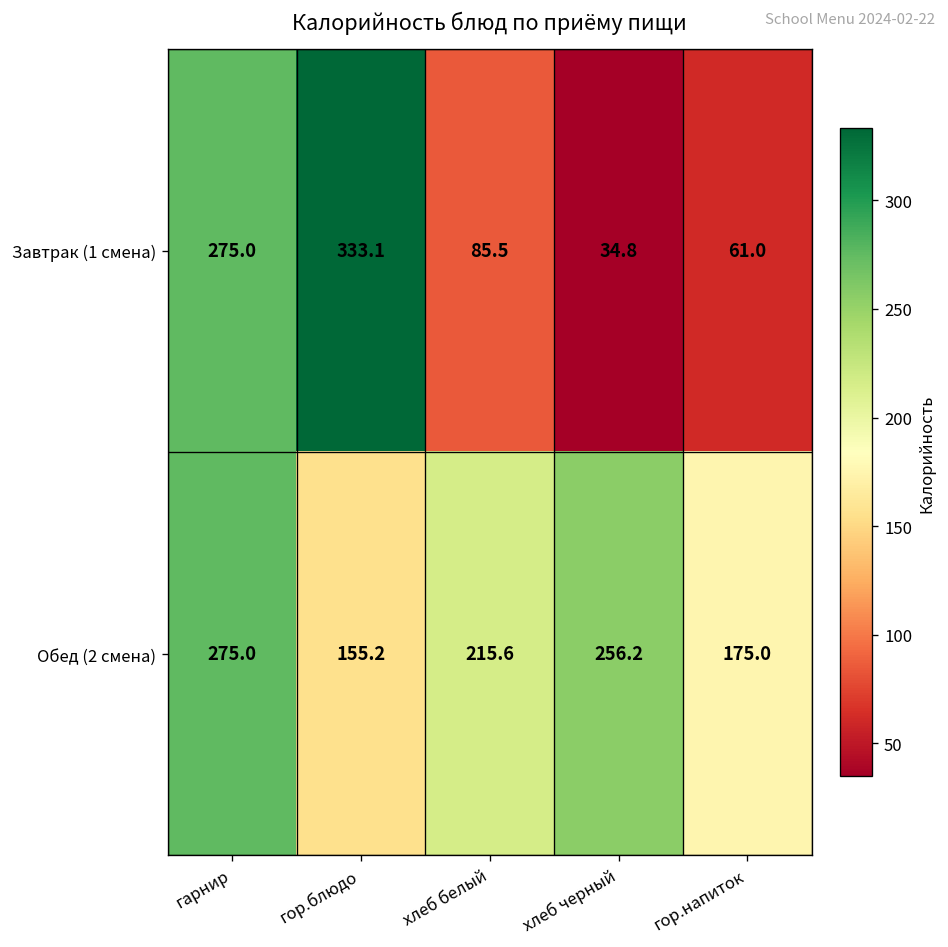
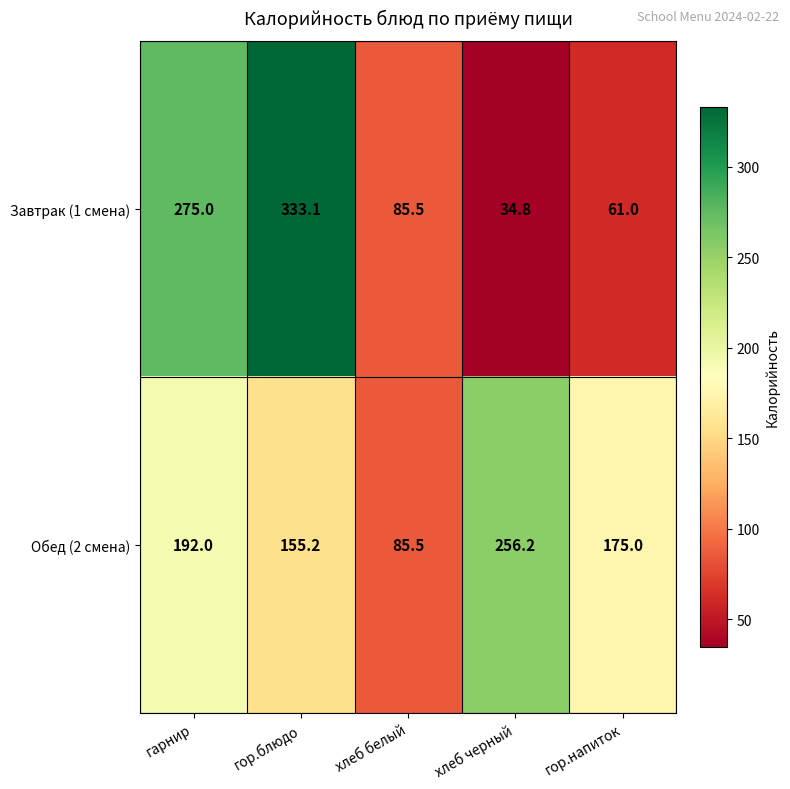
  {
    "Завтрак (1 смена)": {
      "гарнир": 275.0,
      "гор.блюдо": 333.1,
      "хлеб белый": 85.5,
      "хлеб черный": 34.8,
      "гор.напиток": 61.0
    },
    "Обед (2 смена)": {
-     "гарнир": 275.0,
+     "гарнир": 192.0,
      "гор.блюдо": 155.2,
-     "хлеб белый": 215.6,
+     "хлеб белый": 85.5,
      "хлеб черный": 256.2,
      "гор.напиток": 175.0
    }
  }
